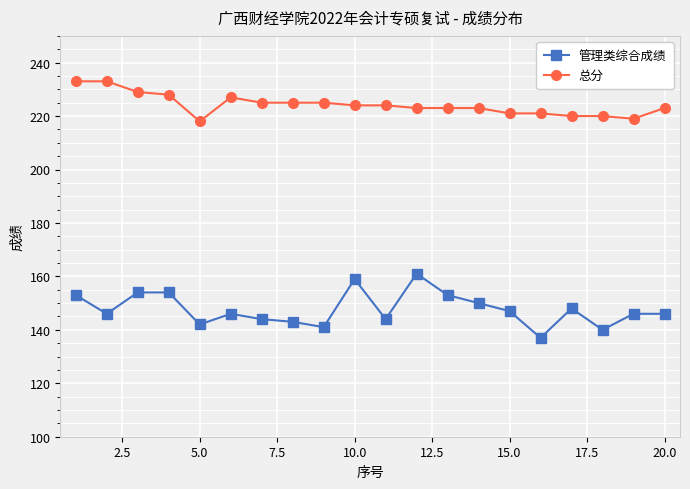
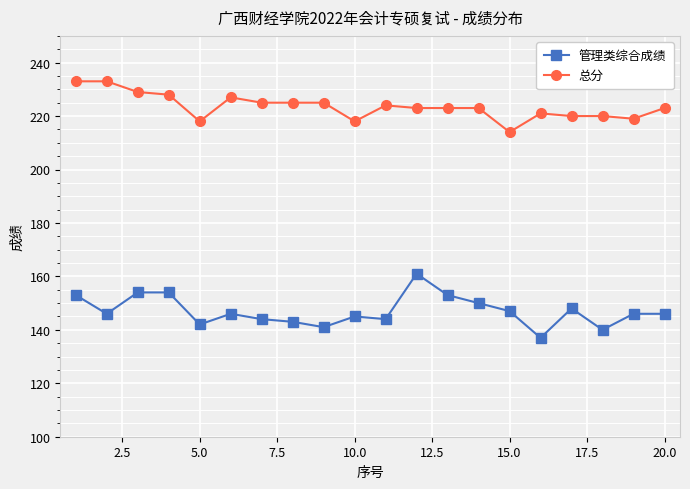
  {
    "管理类综合成绩": {
      "5.0": 142,
-     "10.0": 159,
+     "10.0": 145,
      "15.0": 147,
      "20.0": 146
    },
    "总分": {
      "5.0": 218,
-     "10.0": 224,
-     "15.0": 221,
+     "10.0": 218,
+     "15.0": 214,
      "20.0": 223
    }
  }
